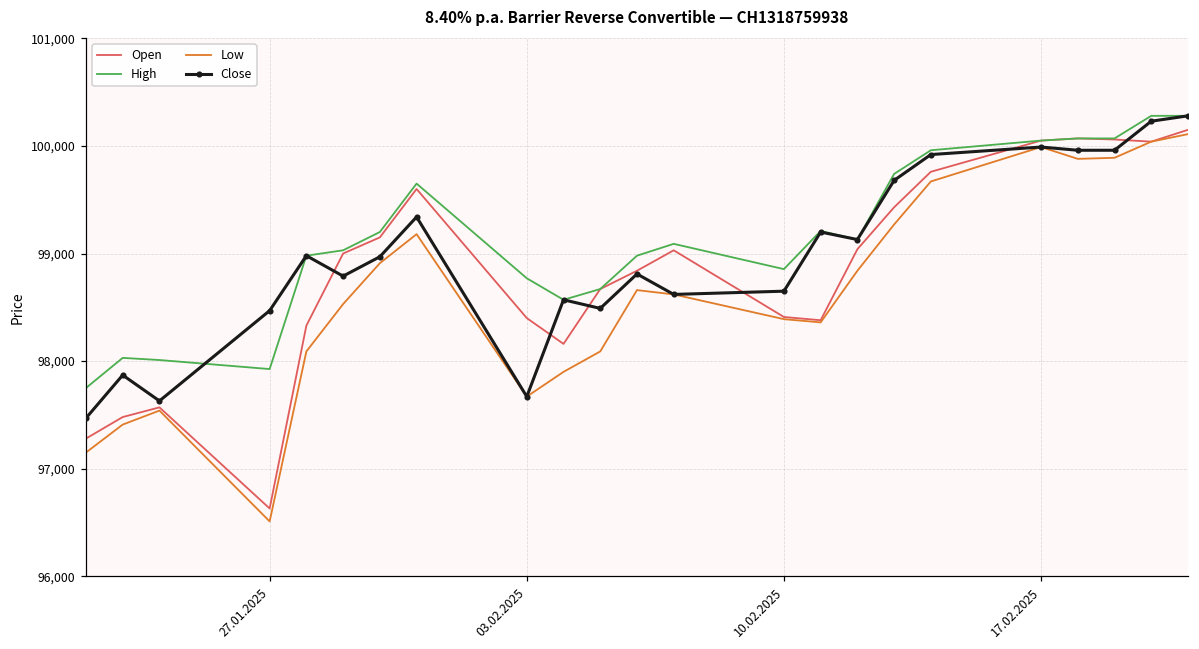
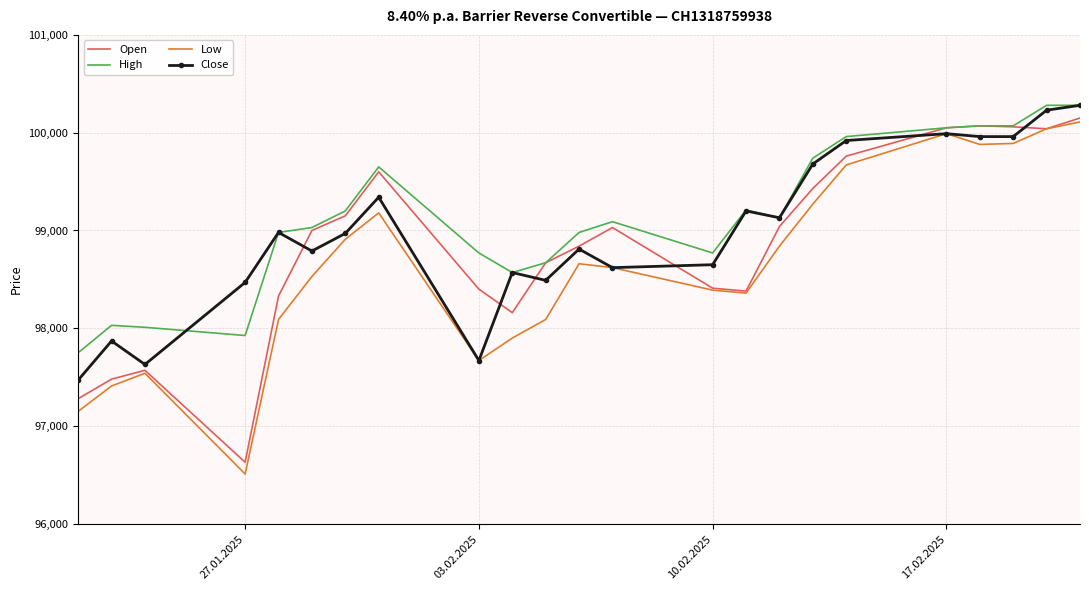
  {
    "High": {
      "27.01.2025": "97,900",
      "03.02.2025": "98,800",
-     "10.02.2025": "98,900"
+     "10.02.2025": "98,800"
    },
    "Close": {
      "27.01.2025": "98,500",
      "10.02.2025": "98,700"
    }
  }
